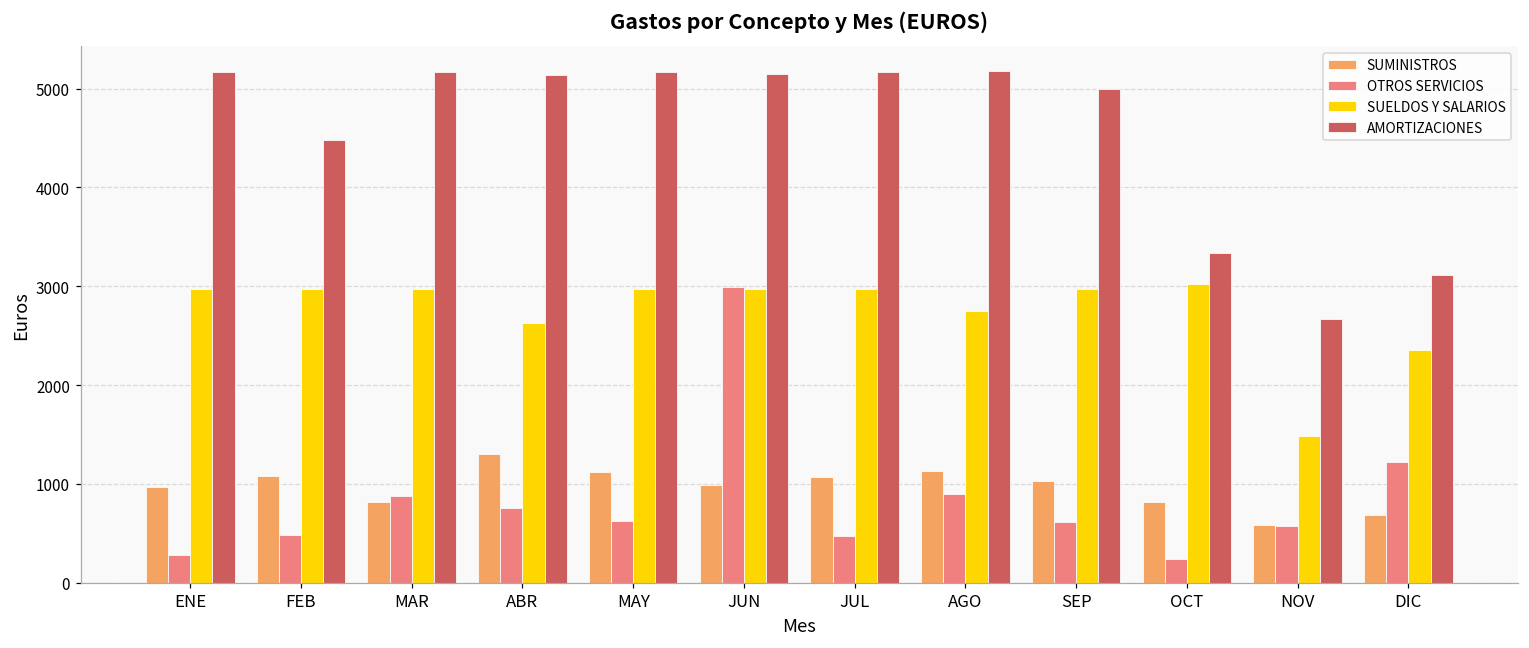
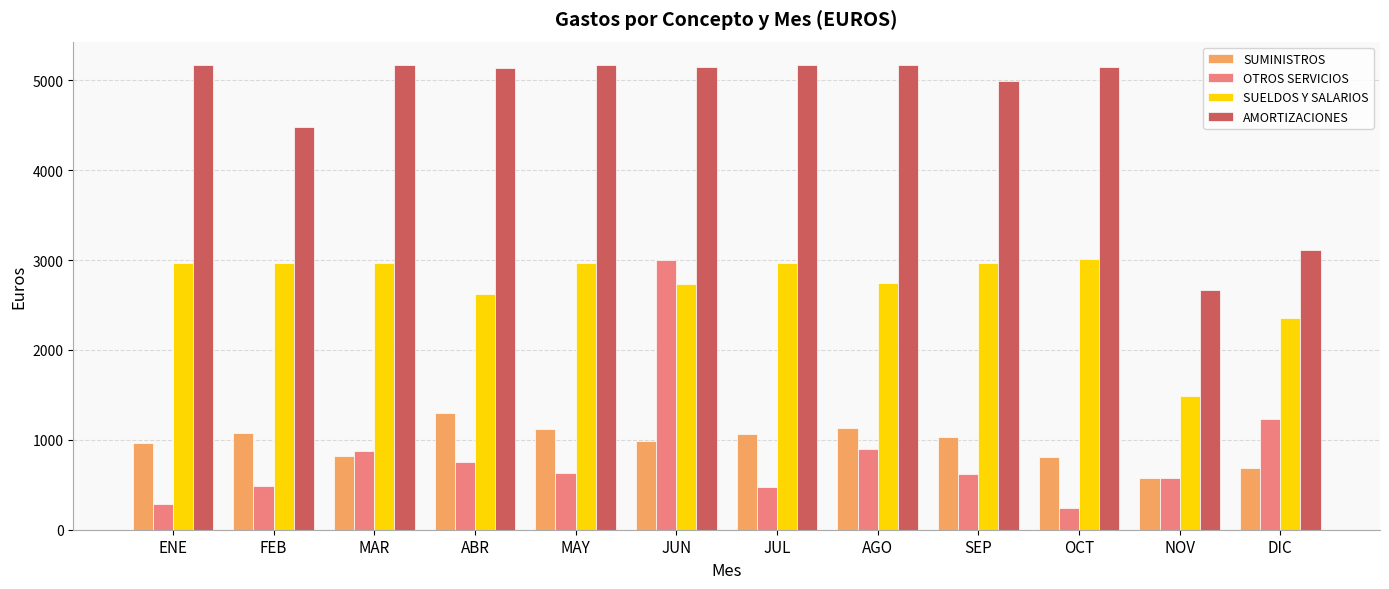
  {
    "SUELDOS Y SALARIOS": {
      "ENE": 3000,
      "FEB": 3000,
      "MAR": 3000,
      "ABR": 2600,
      "MAY": 3000,
-     "JUN": 3000,
+     "JUN": 2700,
      "JUL": 3000,
      "AGO": 2700,
      "SEP": 3000,
      "OCT": 3000,
      "NOV": 1500,
      "DIC": 2400
    },
    "AMORTIZACIONES": {
      "ENE": 5200,
      "FEB": 4500,
      "MAR": 5200,
      "ABR": 5100,
      "MAY": 5200,
      "JUN": 5100,
      "JUL": 5200,
      "AGO": 5200,
      "SEP": 5000,
-     "OCT": 3300,
+     "OCT": 5200,
      "NOV": 2700,
      "DIC": 3100
    }
  }
